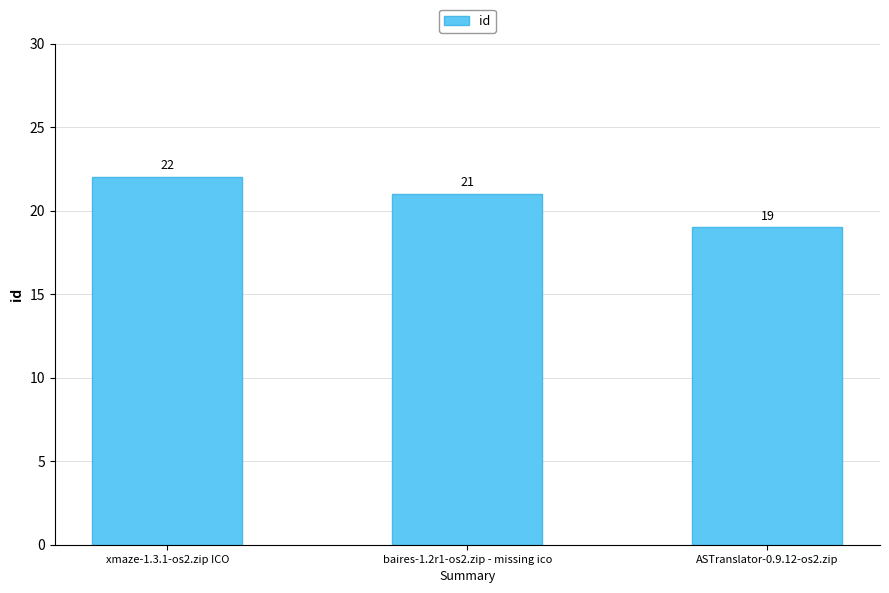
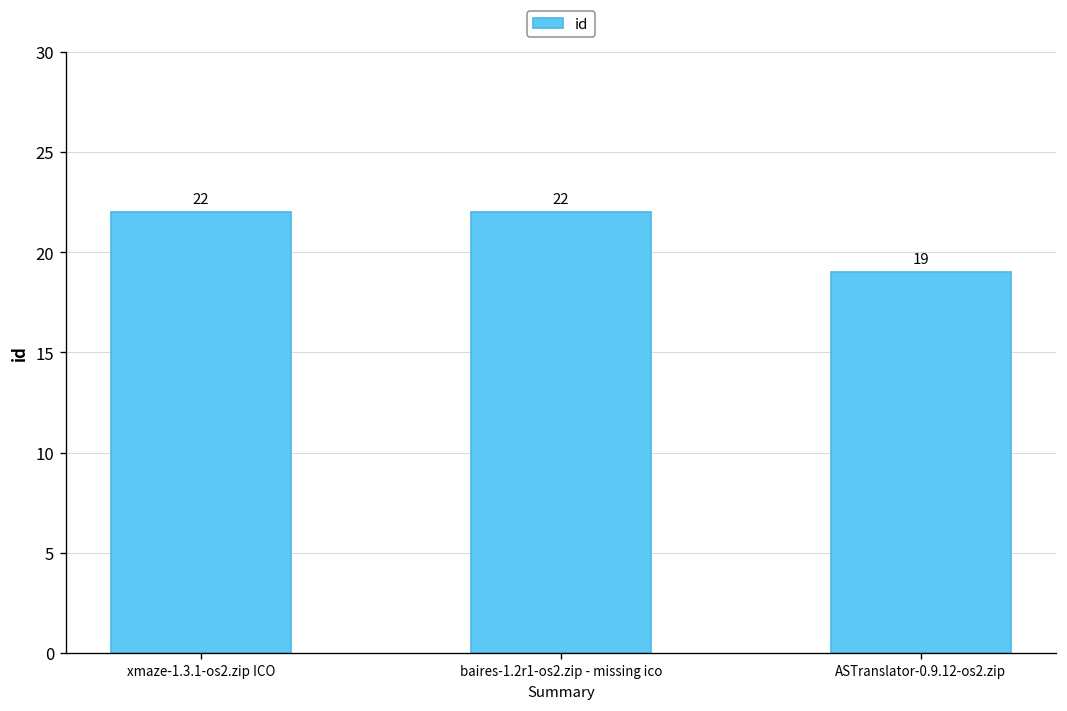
  {
    "xmaze-1.3.1-os2.zip ICO": 22,
-   "baires-1.2r1-os2.zip - missing ico": 21,
+   "baires-1.2r1-os2.zip - missing ico": 22,
    "ASTranslator-0.9.12-os2.zip": 19
  }
